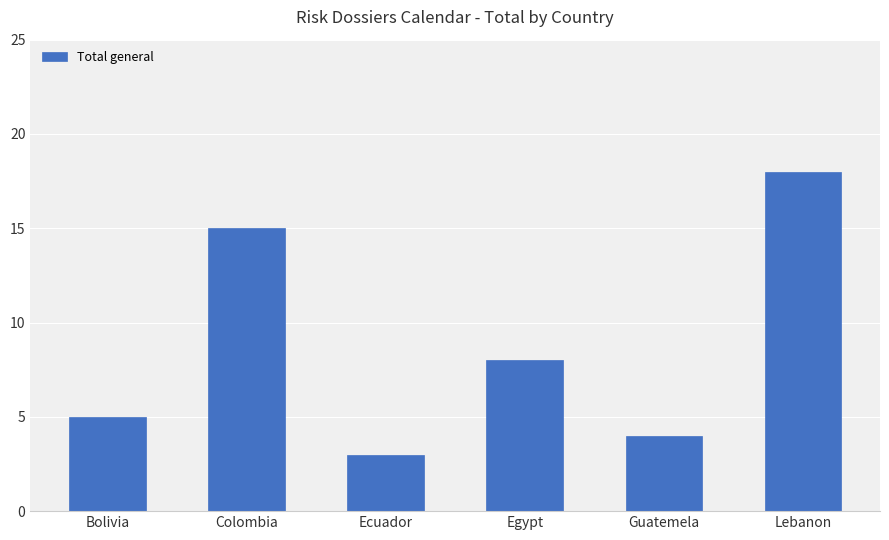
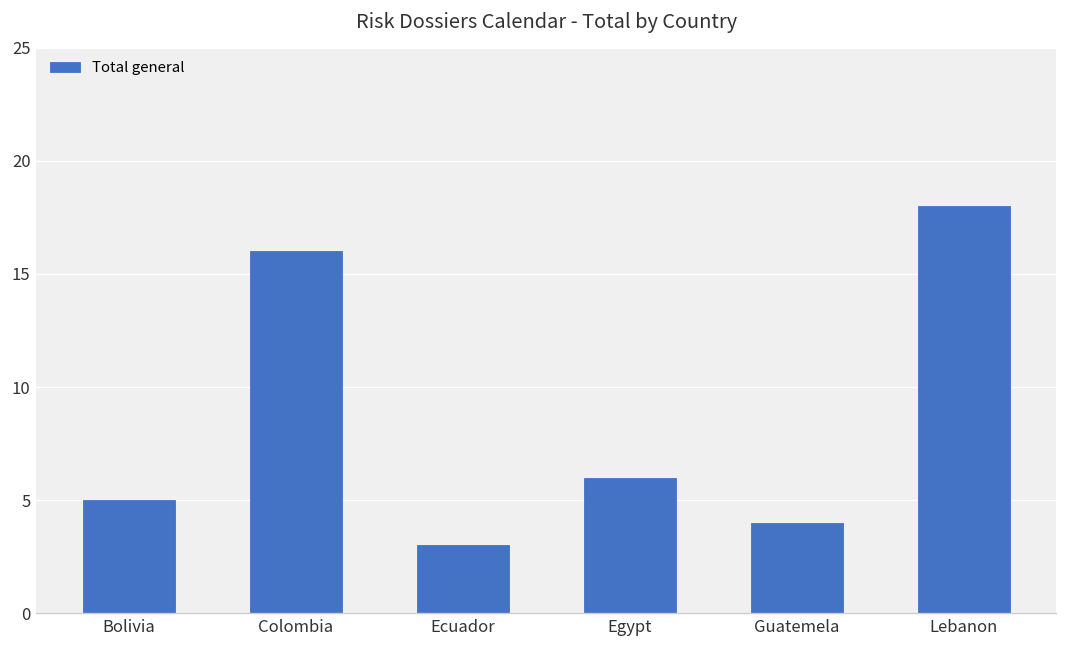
  {
    "Bolivia": 5,
-   "Colombia": 15,
+   "Colombia": 16,
    "Ecuador": 3,
-   "Egypt": 8,
+   "Egypt": 6,
    "Guatemela": 4,
    "Lebanon": 18
  }
